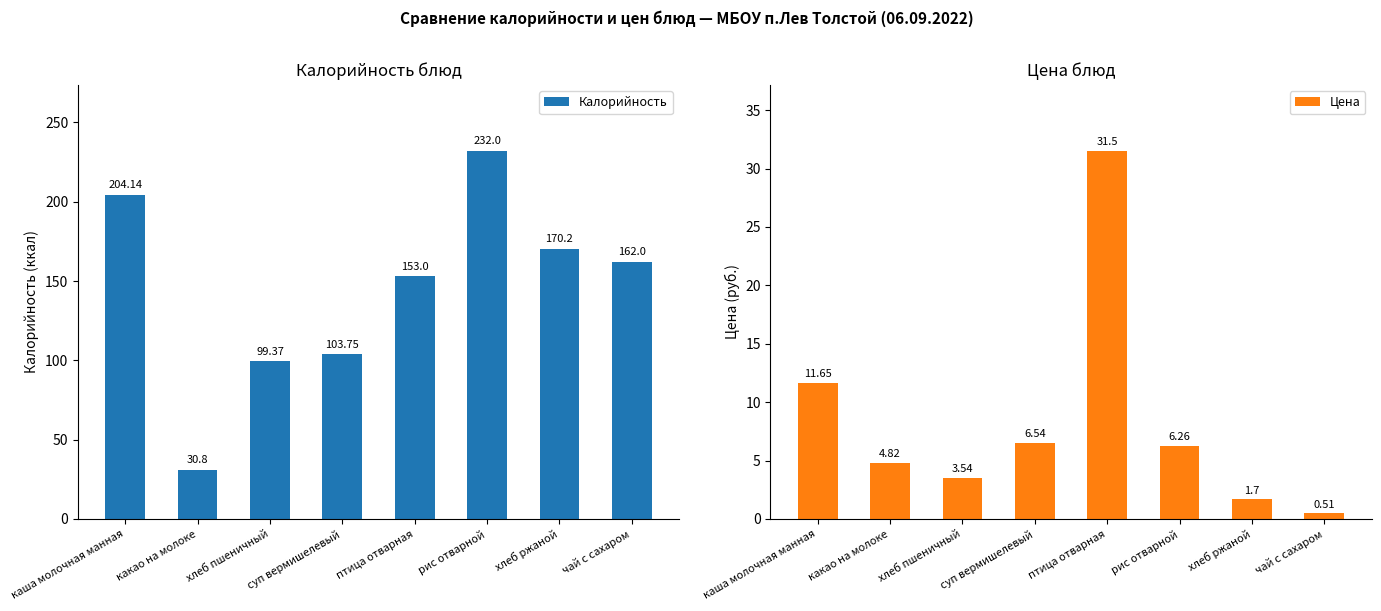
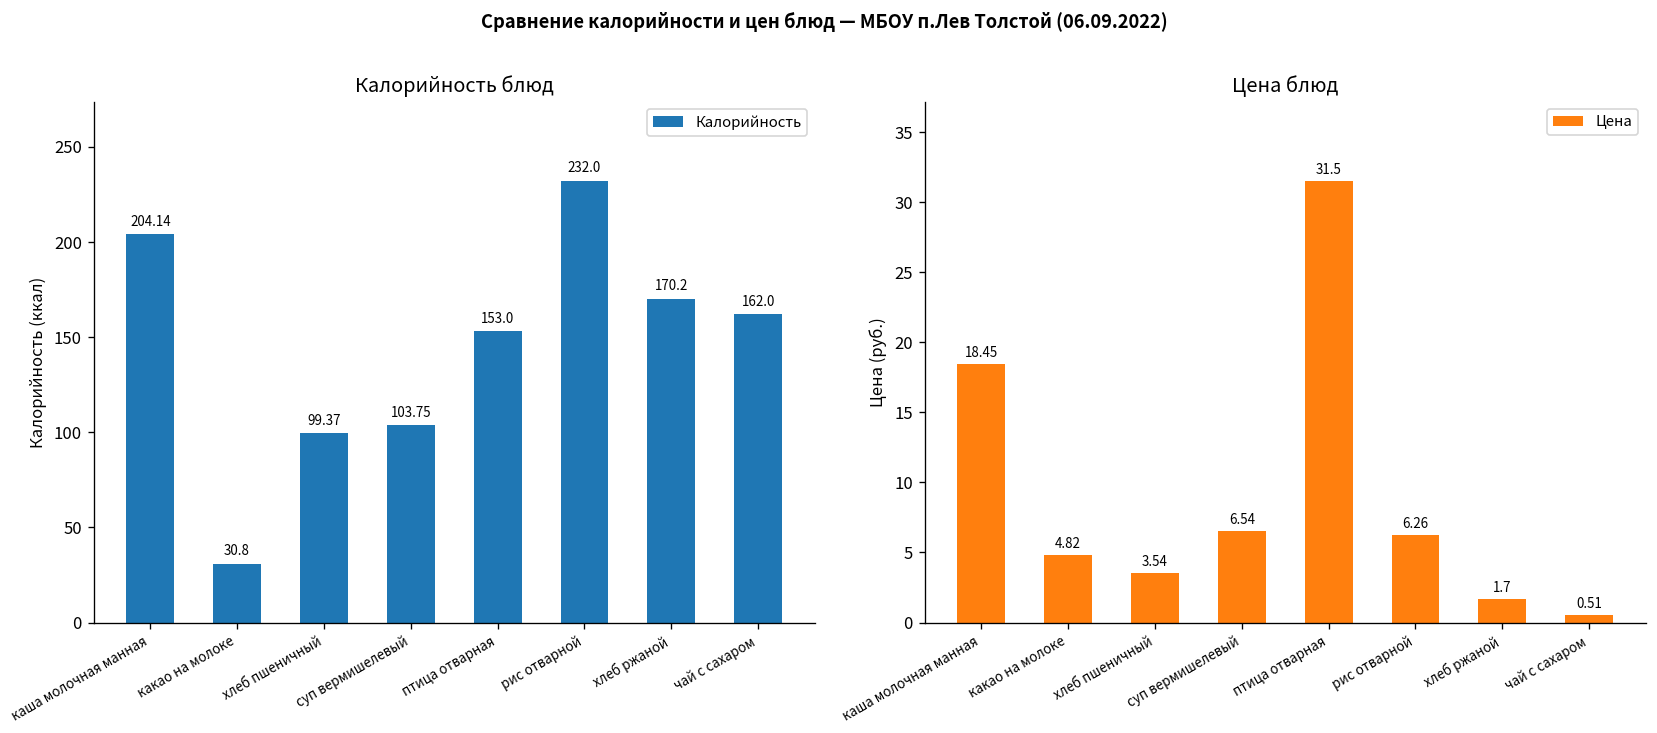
  {
    "Калорийность блюд": {
      "каша молочная манная": 204.14,
      "какао на молоке": 30.8,
      "хлеб пшеничный": 99.37,
      "суп вермишелевый": 103.75,
      "птица отварная": 153.0,
      "рис отварной": 232.0,
      "хлеб ржаной": 170.2,
      "чай с сахаром": 162.0
    },
    "Цена блюд": {
-     "каша молочная манная": 11.65,
+     "каша молочная манная": 18.45,
      "какао на молоке": 4.82,
      "хлеб пшеничный": 3.54,
      "суп вермишелевый": 6.54,
      "птица отварная": 31.5,
      "рис отварной": 6.26,
      "хлеб ржаной": 1.7,
      "чай с сахаром": 0.51
    }
  }
